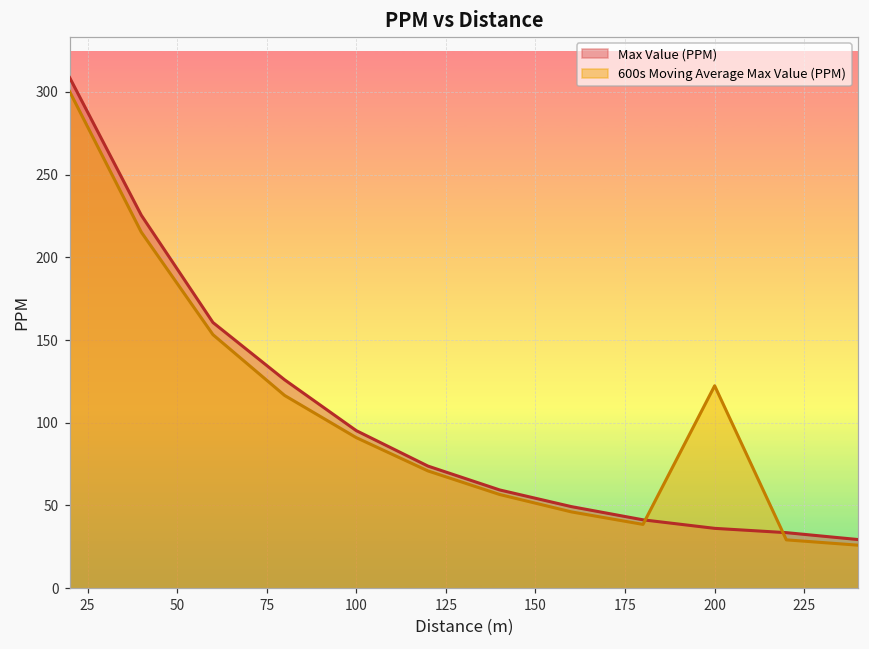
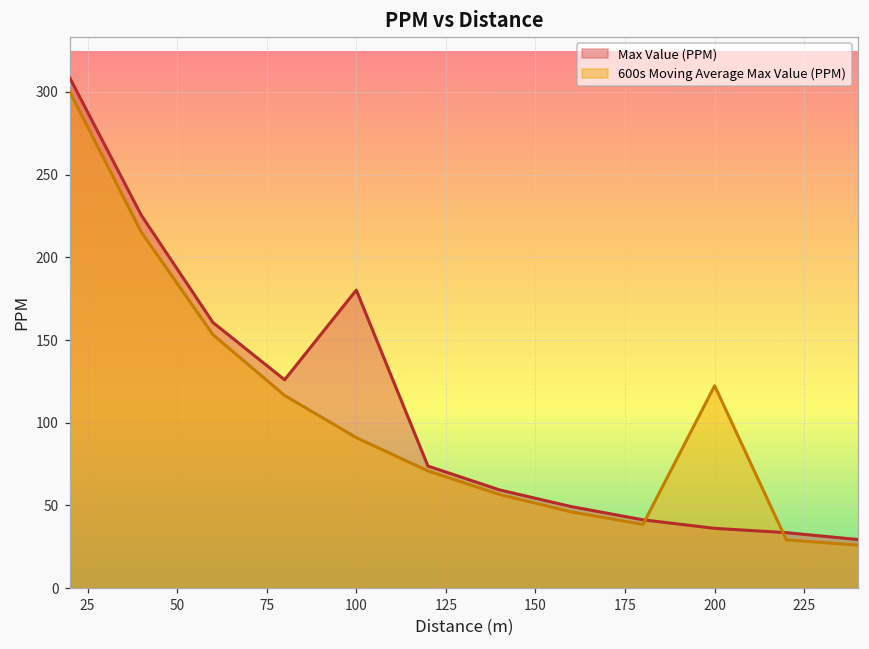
  {
    "Max Value (PPM)": {
-     "100": 95,
+     "100": 180,
      "200": 36
    },
    "600s Moving Average Max Value (PPM)": {
      "100": 91,
      "200": 122
    }
  }
